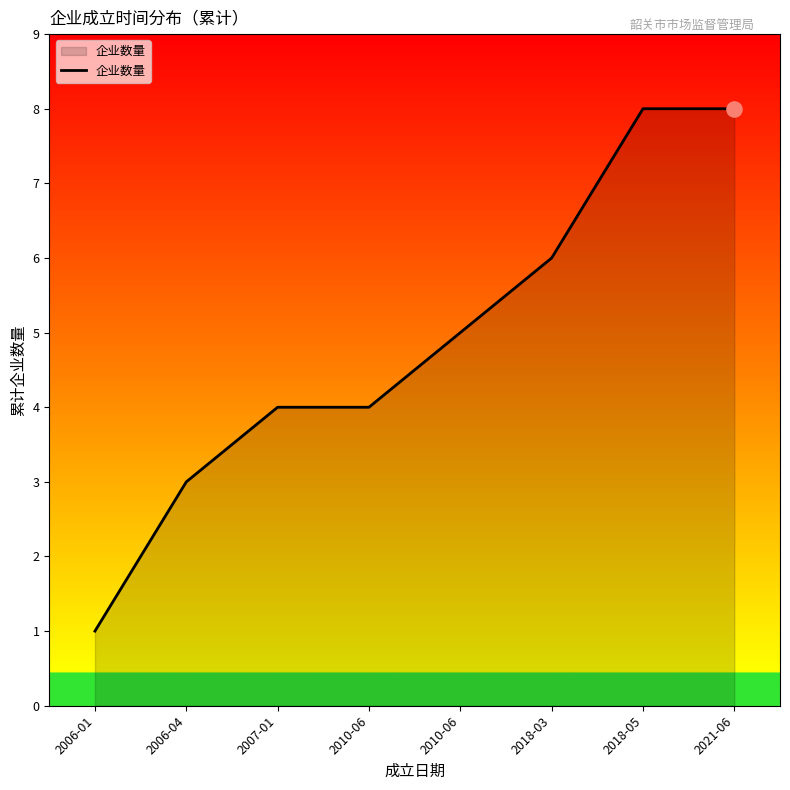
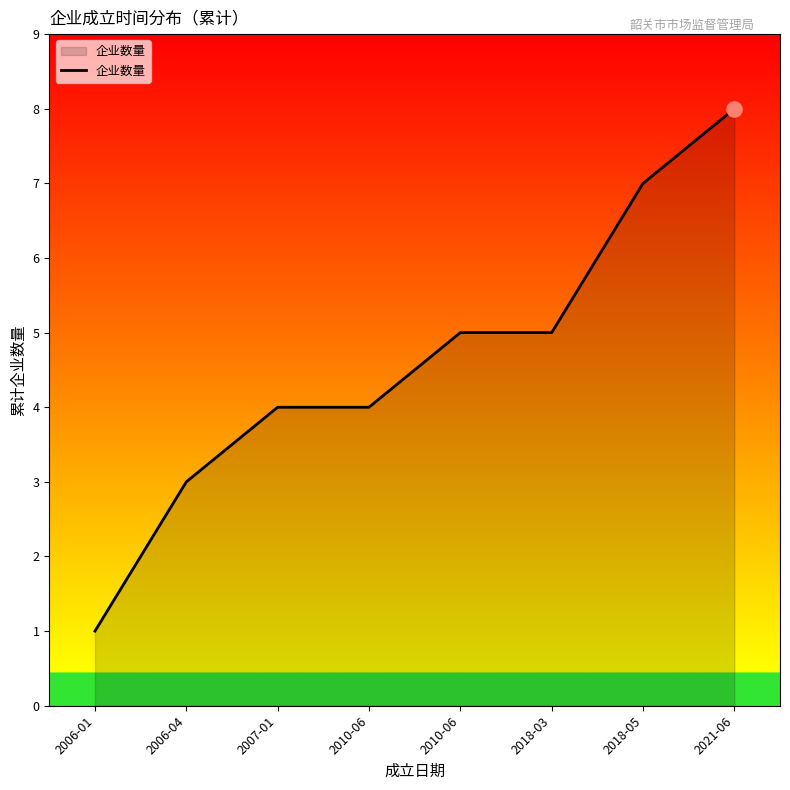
  {
    "企业数量": {
      "2006-01": 1,
      "2006-04": 3,
      "2007-01": 4,
-     "2018-03": 6,
-     "2018-05": 8
+     "2018-03": 5,
+     "2018-05": 7
    }
  }
